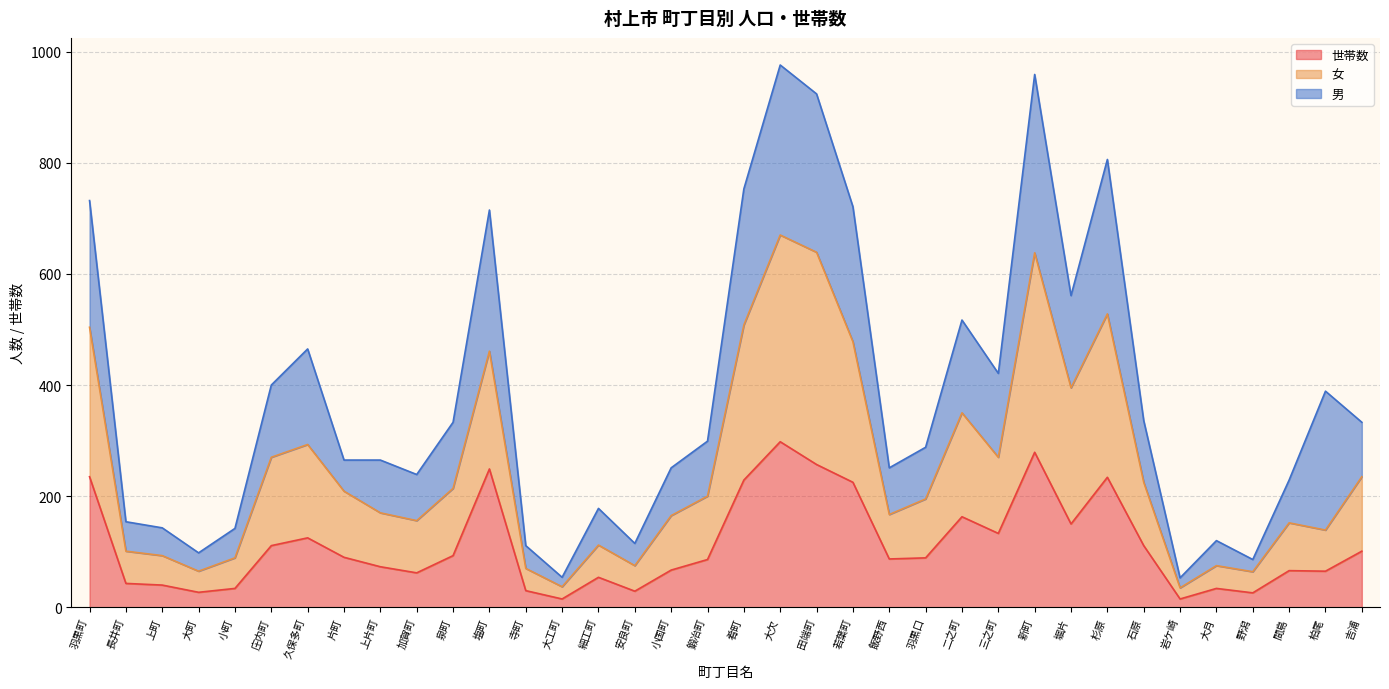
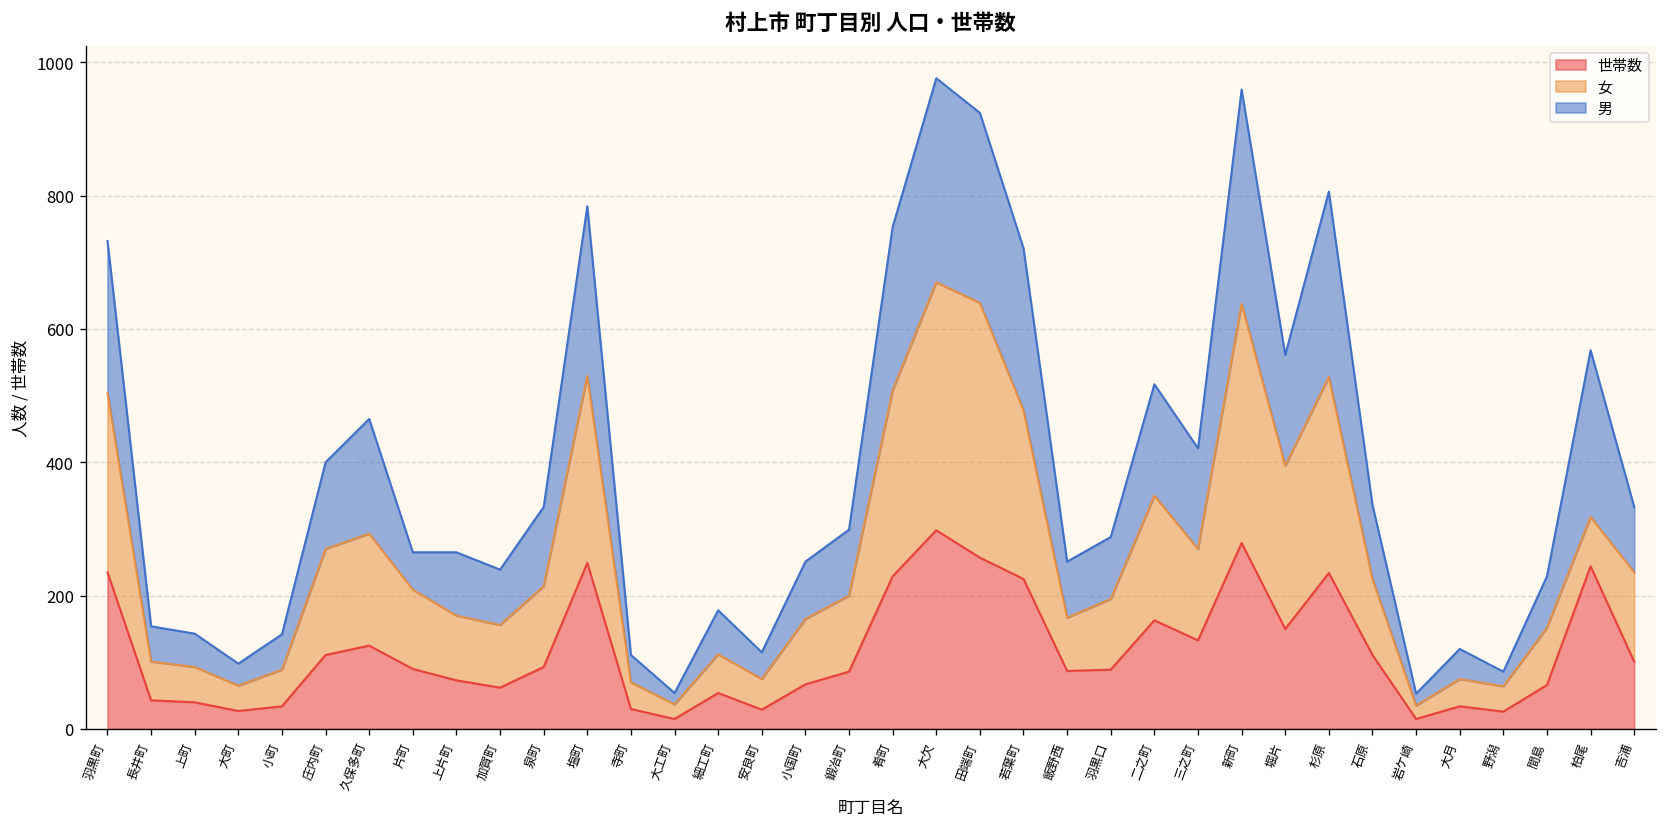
  {
    "世帯数": {
      "羽黒町": 240,
      "長井町": 40,
      "上町": 40,
      "大町": 30,
      "小町": 30,
      "庄内町": 110,
      "久保多町": 130,
      "片町": 90,
      "上片町": 70,
      "加賀町": 60,
      "泉町": 90,
      "塩町": 250,
      "寺町": 30,
      "大工町": 20,
      "細工町": 50,
      "安良町": 30,
      "小国町": 70,
      "鍛冶町": 90,
      "肴町": 230,
      "大欠": 300,
      "田端町": 260,
      "若葉町": 230,
      "飯野西": 90,
      "羽黒口": 90,
      "二之町": 160,
      "三之町": 130,
      "新町": 280,
      "堀片": 150,
      "杉原": 230,
      "石原": 110,
      "岩ケ崎": 20,
      "大月": 30,
      "野潟": 30,
      "間島": 70,
-     "柏尾": 70,
+     "柏尾": 240,
      "吉浦": 100
    },
    "女": {
      "羽黒町": 270,
      "長井町": 60,
      "上町": 50,
      "大町": 40,
      "小町": 60,
      "庄内町": 160,
      "久保多町": 170,
      "片町": 120,
      "上片町": 100,
      "加賀町": 90,
      "泉町": 120,
-     "塩町": 210,
+     "塩町": 280,
      "寺町": 40,
      "大工町": 20,
      "細工町": 60,
      "安良町": 50,
      "小国町": 100,
      "鍛冶町": 110,
      "肴町": 280,
      "大欠": 370,
      "田端町": 380,
      "若葉町": 250,
      "飯野西": 80,
      "羽黒口": 110,
      "二之町": 190,
      "三之町": 140,
      "新町": 360,
      "堀片": 250,
      "杉原": 290,
      "石原": 110,
      "岩ケ崎": 20,
      "大月": 40,
      "野潟": 40,
      "間島": 90,
      "柏尾": 70,
      "吉浦": 130
    },
    "男": {
      "羽黒町": 230,
      "長井町": 50,
      "上町": 50,
      "大町": 30,
      "小町": 50,
      "庄内町": 130,
      "久保多町": 170,
      "片町": 60,
      "上片町": 100,
      "加賀町": 80,
      "泉町": 120,
      "塩町": 250,
      "寺町": 40,
      "大工町": 20,
      "細工町": 70,
      "安良町": 40,
      "小国町": 90,
      "鍛冶町": 100,
      "肴町": 250,
      "大欠": 310,
      "田端町": 290,
      "若葉町": 240,
      "飯野西": 80,
      "羽黒口": 90,
      "二之町": 170,
      "三之町": 150,
      "新町": 320,
      "堀片": 170,
      "杉原": 280,
      "石原": 110,
      "岩ケ崎": 20,
      "大月": 50,
      "野潟": 20,
      "間島": 80,
      "柏尾": 250,
      "吉浦": 100
    }
  }
